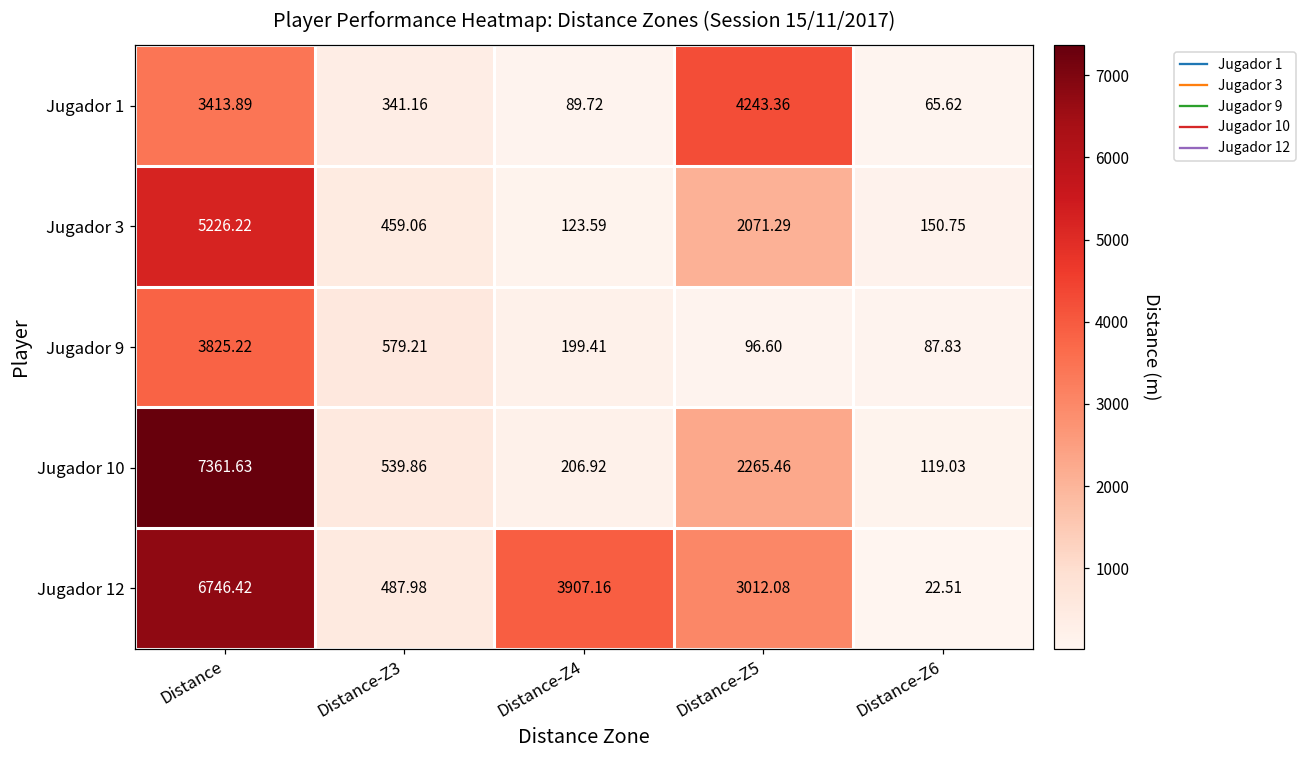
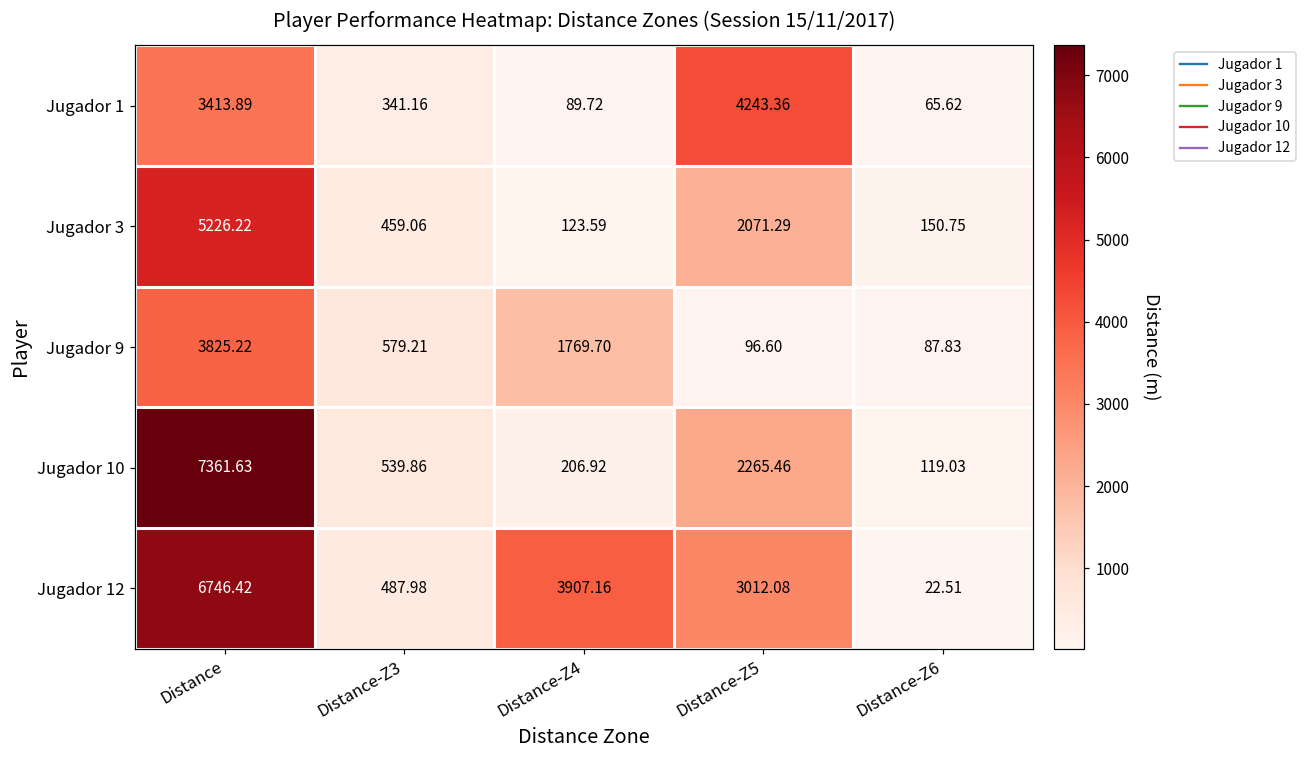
  {
    "Jugador 1": {
      "Distance": 3413.89,
      "Distance-Z3": 341.16,
      "Distance-Z4": 89.72,
      "Distance-Z5": 4243.36,
      "Distance-Z6": 65.62
    },
    "Jugador 3": {
      "Distance": 5226.22,
      "Distance-Z3": 459.06,
      "Distance-Z4": 123.59,
      "Distance-Z5": 2071.29,
      "Distance-Z6": 150.75
    },
    "Jugador 9": {
      "Distance": 3825.22,
      "Distance-Z3": 579.21,
-     "Distance-Z4": 199.41,
+     "Distance-Z4": 1769.70,
      "Distance-Z5": 96.60,
      "Distance-Z6": 87.83
    },
    "Jugador 10": {
      "Distance": 7361.63,
      "Distance-Z3": 539.86,
      "Distance-Z4": 206.92,
      "Distance-Z5": 2265.46,
      "Distance-Z6": 119.03
    },
    "Jugador 12": {
      "Distance": 6746.42,
      "Distance-Z3": 487.98,
      "Distance-Z4": 3907.16,
      "Distance-Z5": 3012.08,
      "Distance-Z6": 22.51
    }
  }
